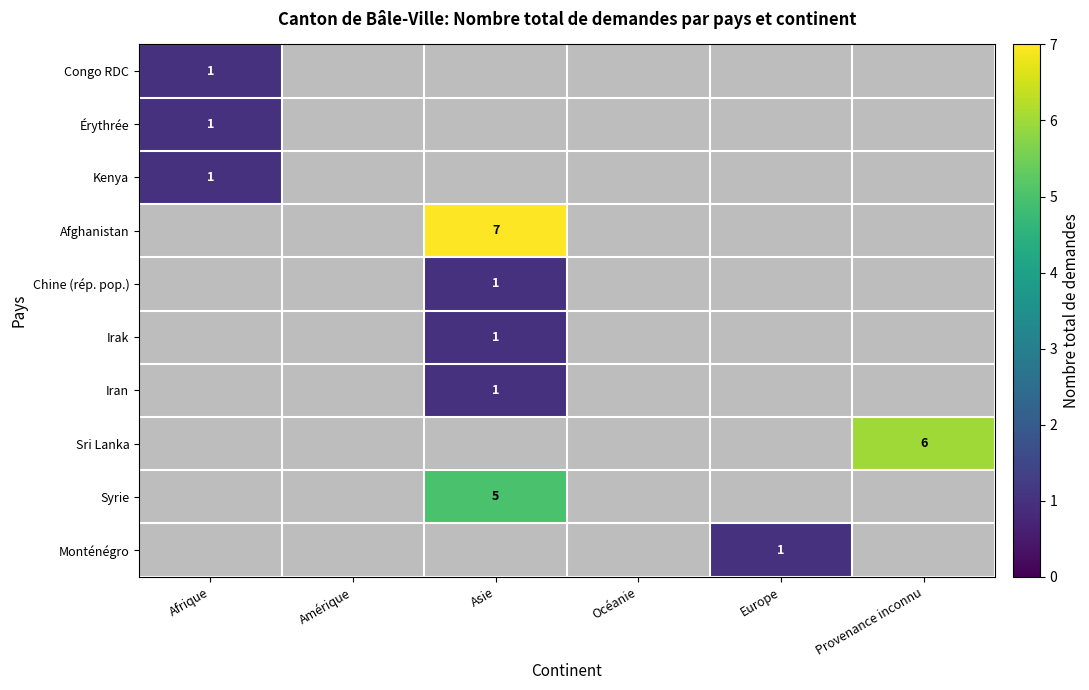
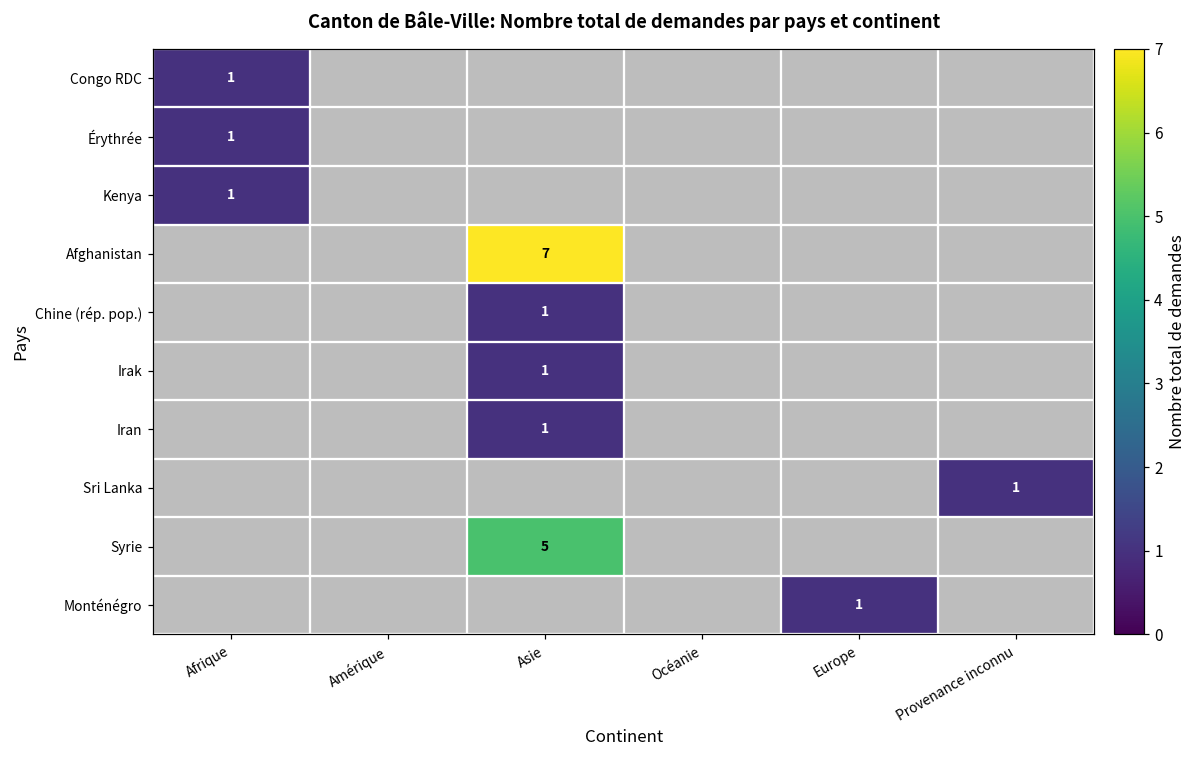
  {
    "Congo RDC": {
      "Afrique": 1
    },
    "Érythrée": {
      "Afrique": 1
    },
    "Kenya": {
      "Afrique": 1
    },
    "Afghanistan": {
      "Asie": 7
    },
    "Chine (rép. pop.)": {
      "Asie": 1
    },
    "Irak": {
      "Asie": 1
    },
    "Iran": {
      "Asie": 1
    },
    "Sri Lanka": {
-     "Provenance inconnu": 6
+     "Provenance inconnu": 1
    },
    "Syrie": {
      "Asie": 5
    },
    "Monténégro": {
      "Europe": 1
    }
  }
